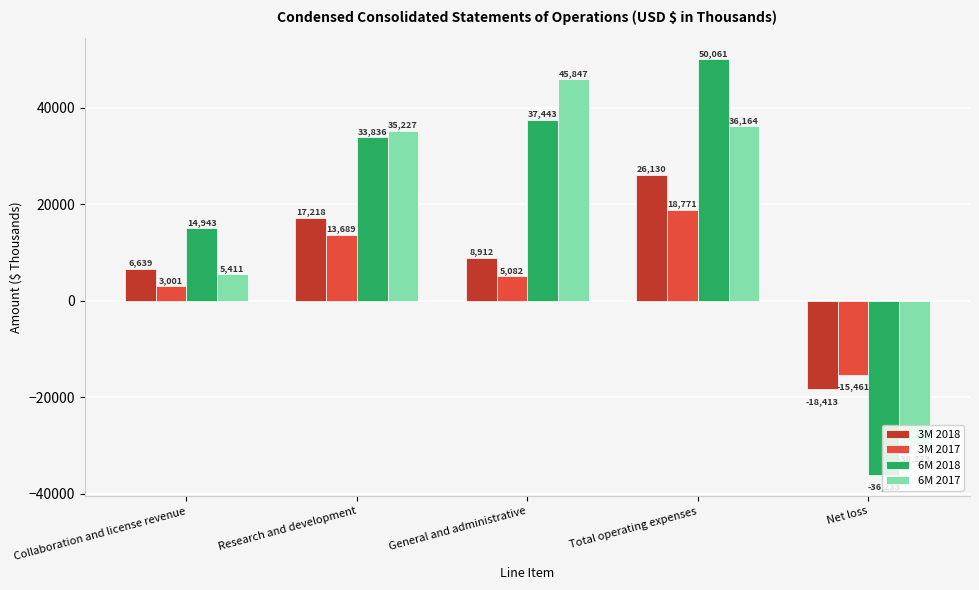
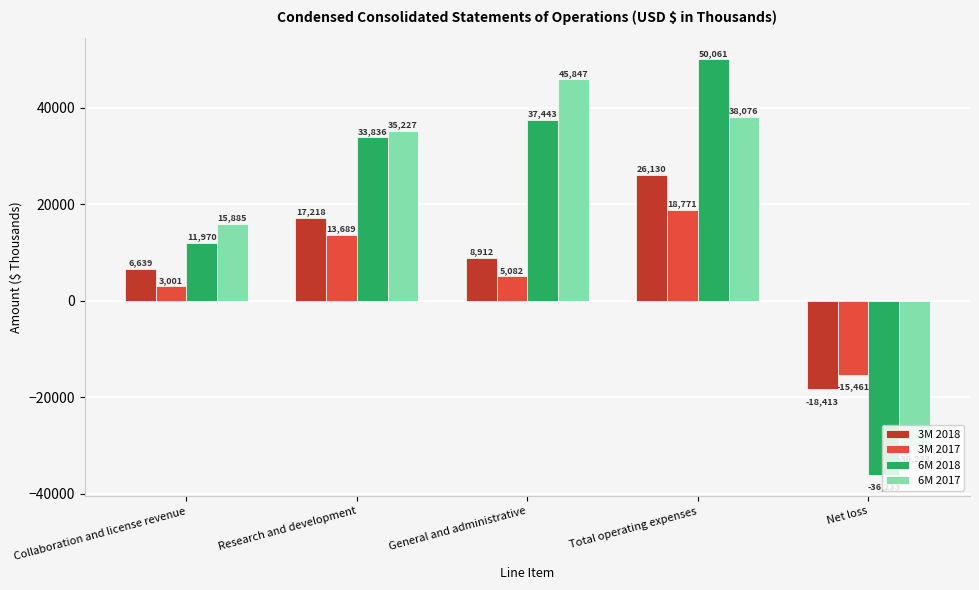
  {
    "6M 2018": {
-     "Collaboration and license revenue": "14,943",
+     "Collaboration and license revenue": "11,970",
      "Research and development": "33,836",
      "General and administrative": "37,443",
      "Total operating expenses": "50,061"
    },
    "6M 2017": {
-     "Collaboration and license revenue": "5,411",
+     "Collaboration and license revenue": "15,885",
      "Research and development": "35,227",
      "General and administrative": "45,847",
-     "Total operating expenses": "36,164"
+     "Total operating expenses": "38,076"
    }
  }
